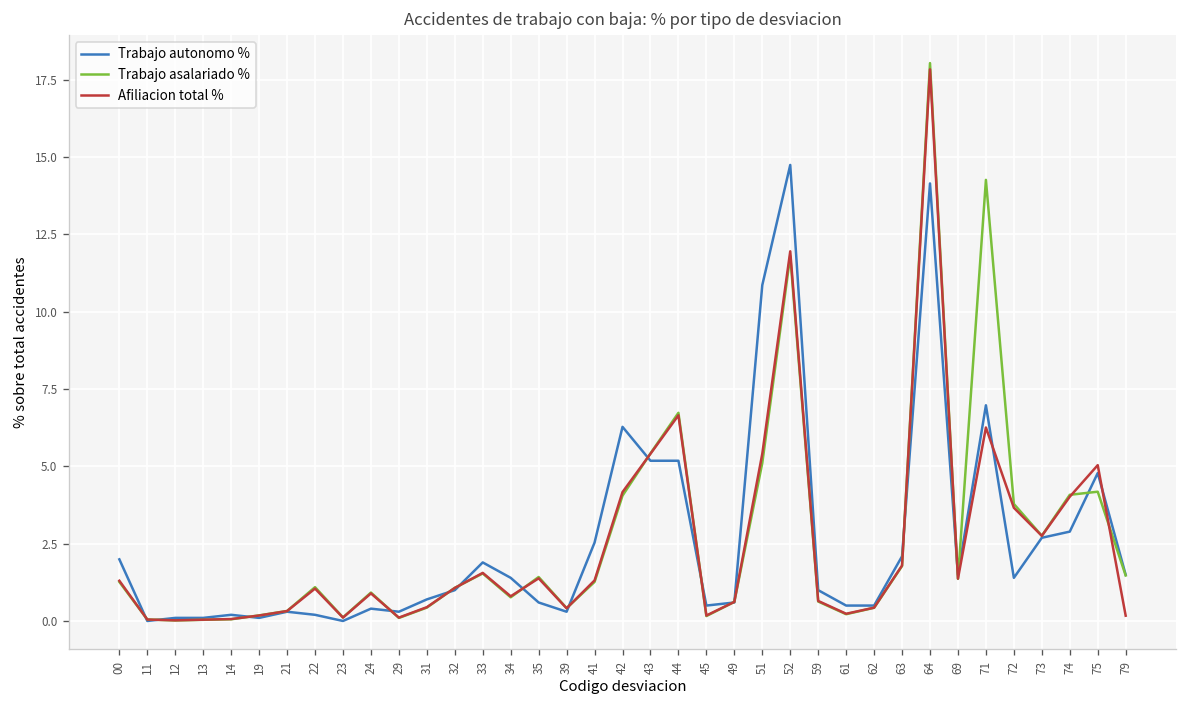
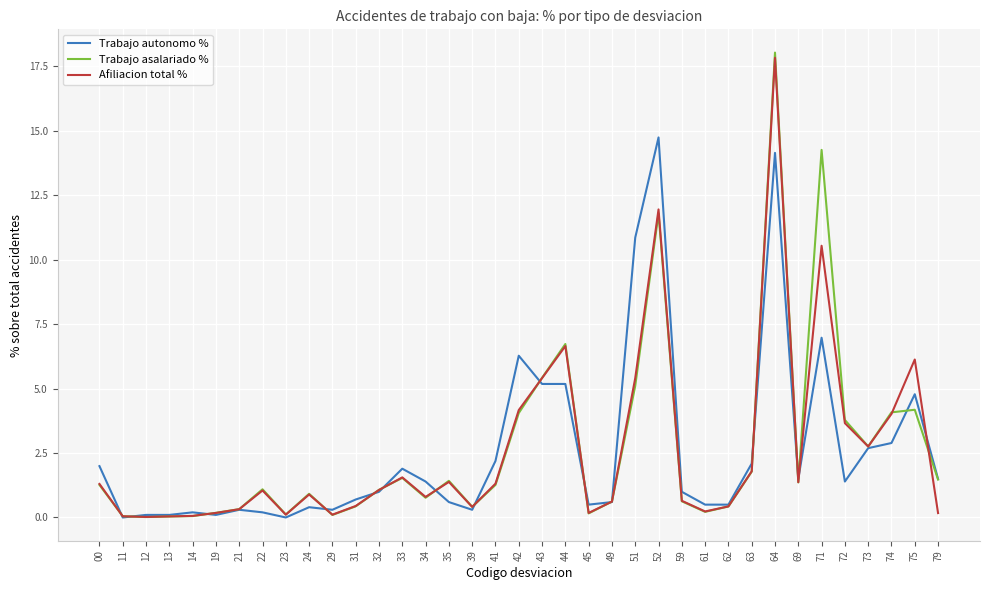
  {
    "Trabajo autonomo %": {
      "00": 2.0,
      "14": 0.2,
      "22": 0.2,
      "23": 0.0,
      "24": 0.4,
      "29": 0.3,
      "31": 0.7,
      "33": 1.9,
      "34": 1.4,
      "35": 0.6,
      "39": 0.3,
-     "41": 2.5,
+     "41": 2.2,
      "42": 6.3,
      "43": 5.2,
      "44": 5.2,
      "45": 0.5,
      "51": 10.9,
      "52": 14.7,
      "59": 1.0,
      "61": 0.5,
      "63": 2.1,
      "64": 14.1,
      "69": 1.5,
      "71": 7.0,
      "72": 1.4,
      "74": 2.9,
      "75": 4.8
    },
    "Trabajo asalariado %": {
      "42": 4.1,
      "51": 5.1,
      "52": 11.8,
      "64": 18.0,
      "71": 14.3,
      "72": 3.8,
      "75": 4.2
    },
    "Afiliacion total %": {
      "42": 4.2,
      "51": 5.4,
      "52": 11.9,
      "64": 17.8,
-     "71": 6.3,
+     "71": 10.5,
      "72": 3.7,
-     "75": 5.0,
+     "75": 6.1,
      "79": 0.2
    }
  }
